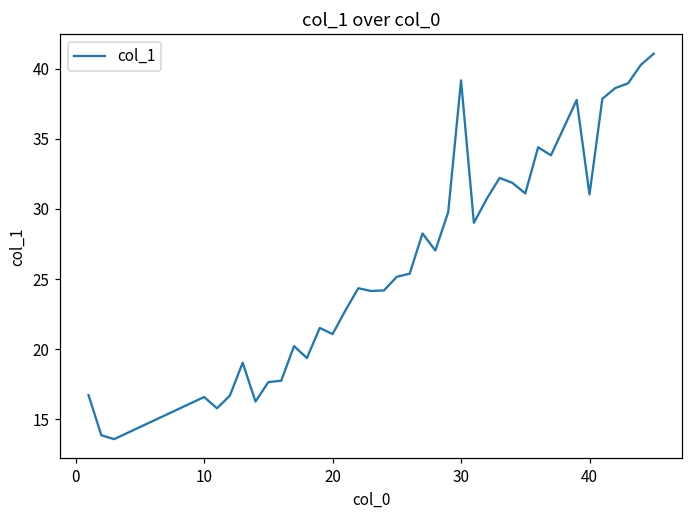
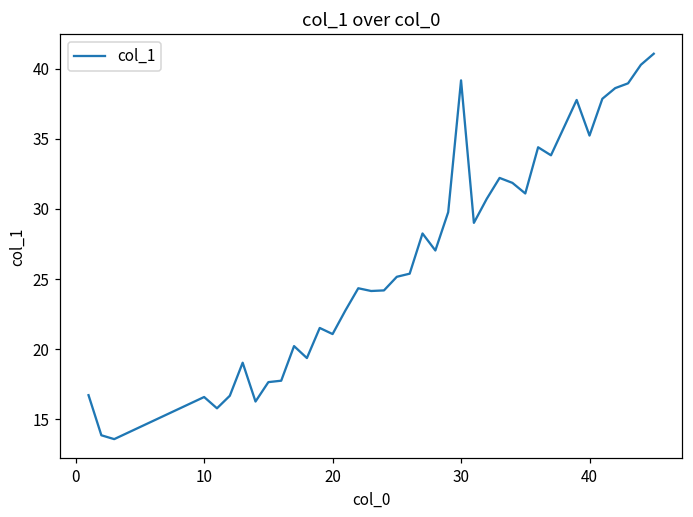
  {
    "10": 16.6,
    "20": 21.1,
    "30": 39.2,
-   "40": 31.0
+   "40": 35.2
  }
